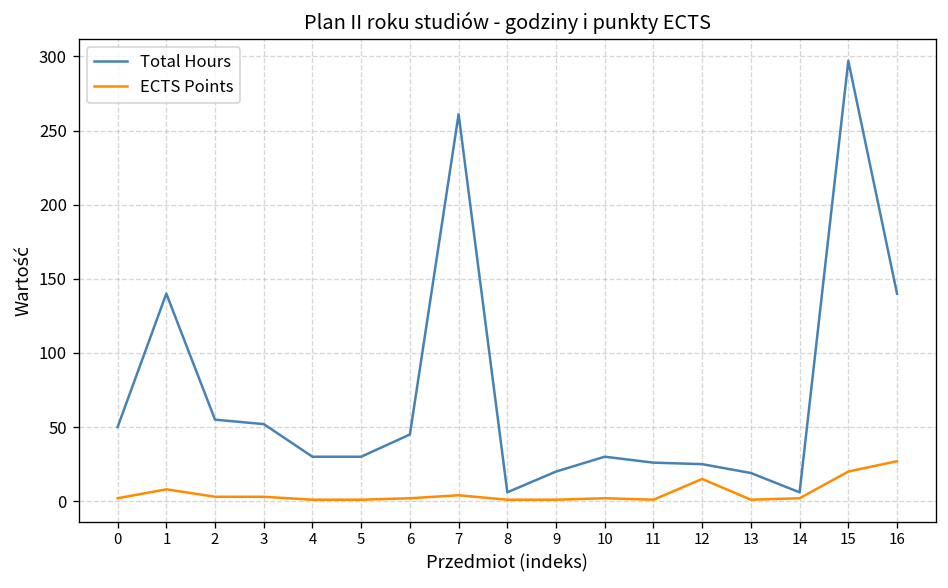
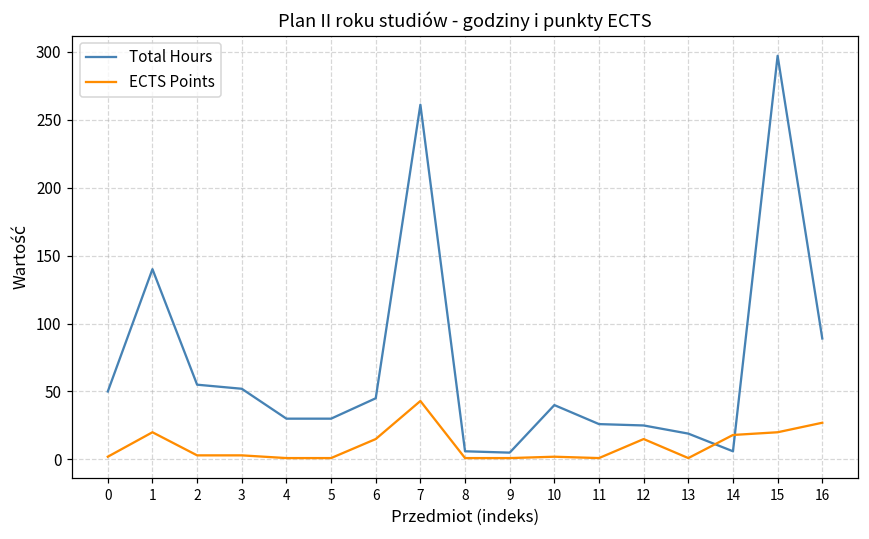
  {
    "Total Hours": {
      "0": 50,
      "1": 140,
      "2": 55,
      "3": 52,
      "4": 30,
      "5": 30,
      "6": 45,
      "7": 261,
      "8": 6,
-     "9": 20,
-     "10": 30,
+     "9": 5,
+     "10": 40,
      "11": 26,
      "12": 25,
      "13": 19,
      "14": 6,
      "15": 297,
-     "16": 140
+     "16": 89
    },
    "ECTS Points": {
      "0": 2,
-     "1": 8,
+     "1": 20,
      "2": 3,
      "3": 3,
      "4": 1,
      "5": 1,
-     "6": 2,
-     "7": 4,
+     "6": 15,
+     "7": 43,
      "8": 1,
      "9": 1,
      "10": 2,
      "11": 1,
      "12": 15,
      "13": 1,
-     "14": 2,
+     "14": 18,
      "15": 20,
      "16": 27
    }
  }
